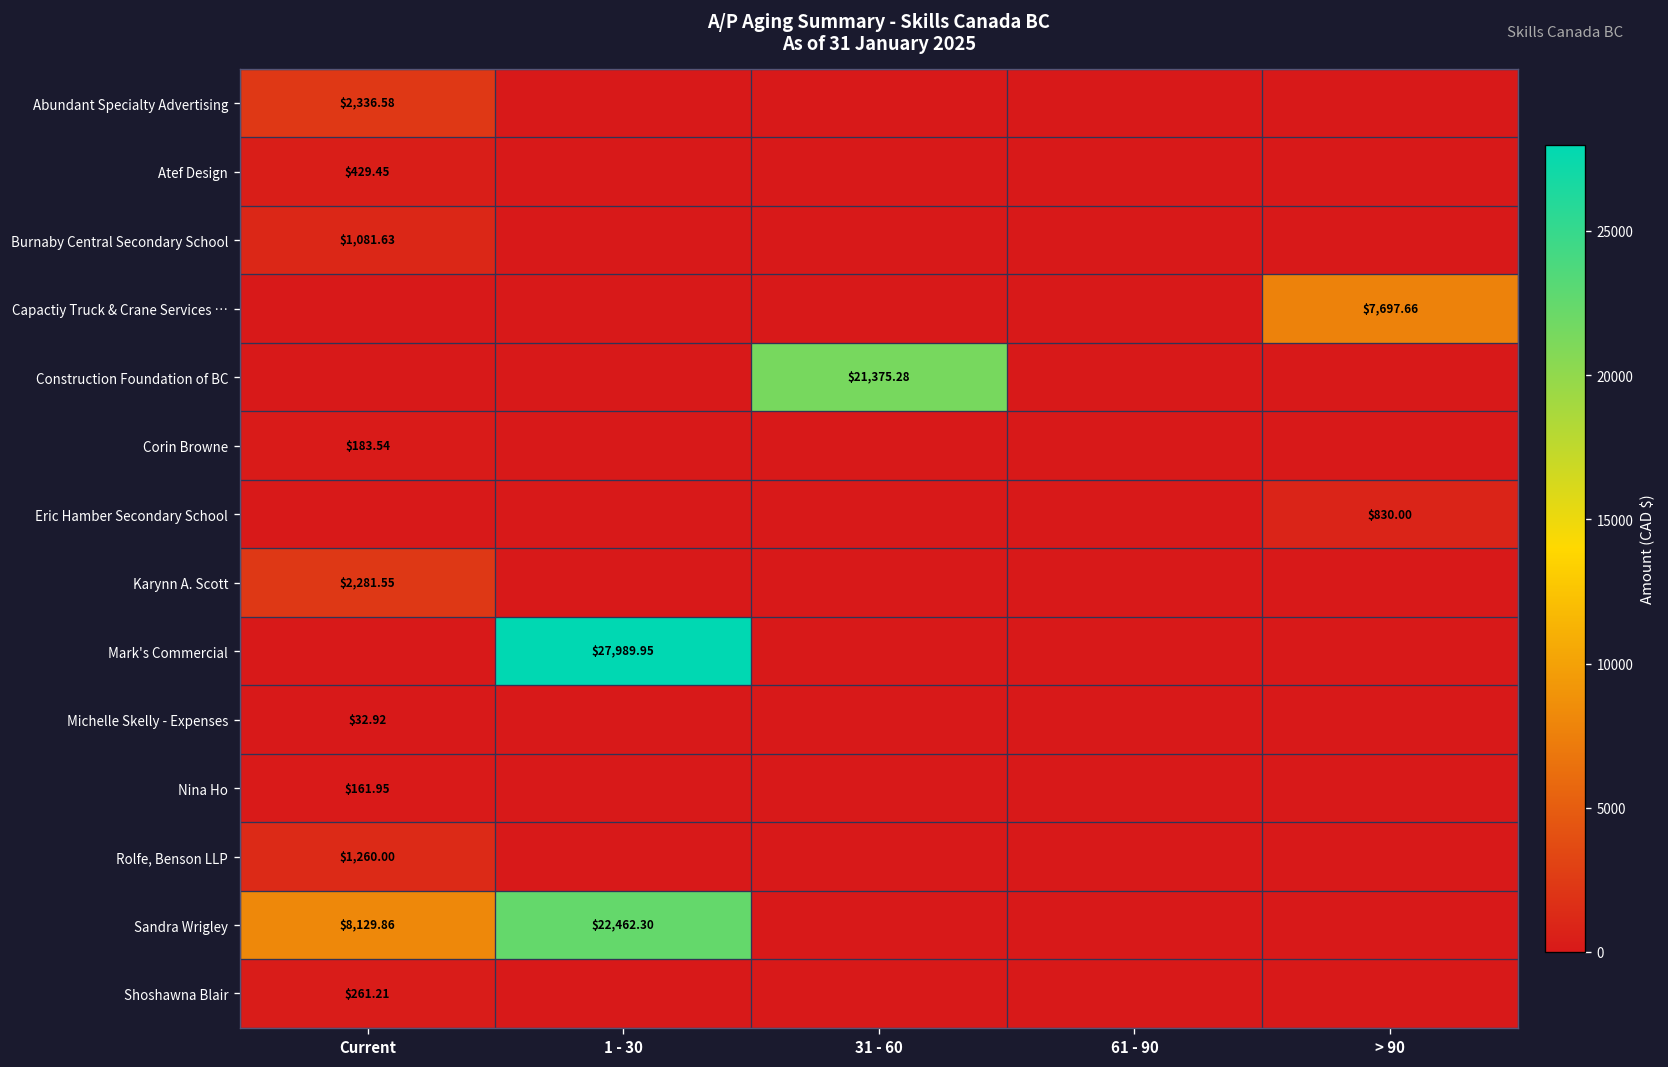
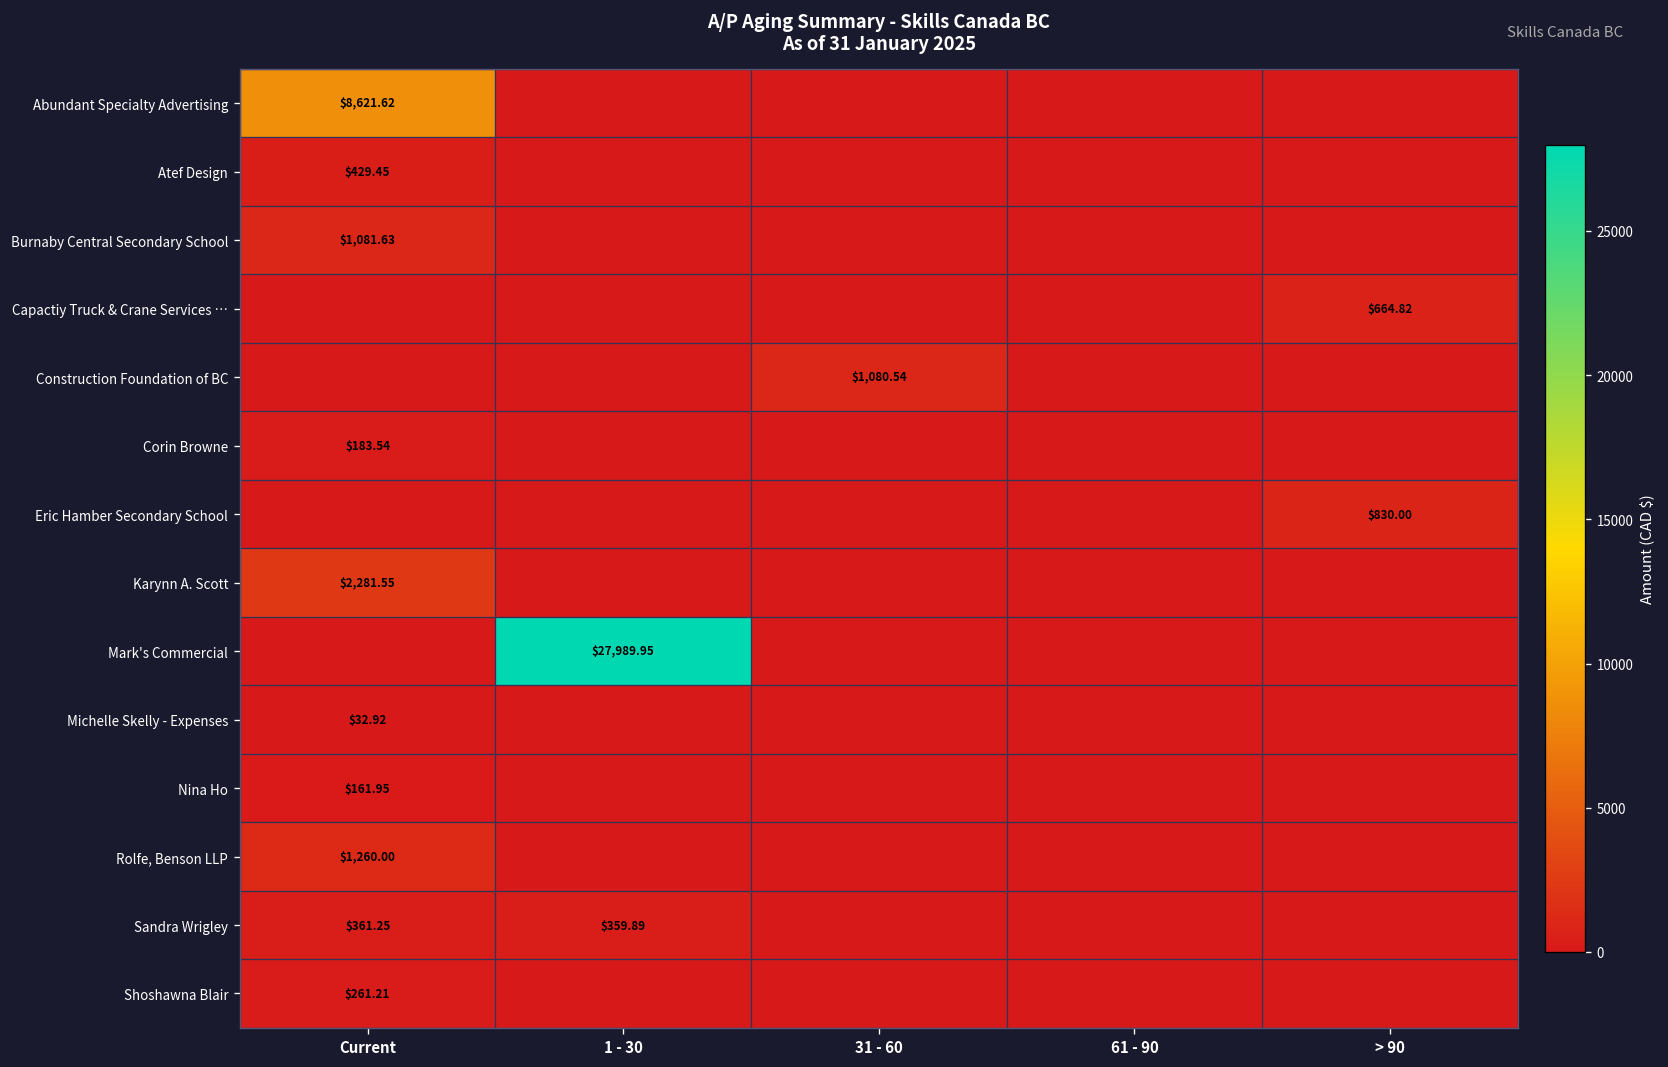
  {
    "Abundant Specialty Advertising": {
-     "Current": "$2,336.58"
+     "Current": "$8,621.62"
    },
    "Atef Design": {
      "Current": "$429.45"
    },
    "Burnaby Central Secondary School": {
      "Current": "$1,081.63"
    },
    "Capactiy Truck & Crane Services …": {
-     "> 90": "$7,697.66"
+     "> 90": "$664.82"
    },
    "Construction Foundation of BC": {
-     "31 - 60": "$21,375.28"
+     "31 - 60": "$1,080.54"
    },
    "Corin Browne": {
      "Current": "$183.54"
    },
    "Eric Hamber Secondary School": {
      "> 90": "$830.00"
    },
    "Karynn A. Scott": {
      "Current": "$2,281.55"
    },
    "Mark's Commercial": {
      "1 - 30": "$27,989.95"
    },
    "Michelle Skelly - Expenses": {
      "Current": "$32.92"
    },
    "Nina Ho": {
      "Current": "$161.95"
    },
    "Rolfe, Benson LLP": {
      "Current": "$1,260.00"
    },
    "Sandra Wrigley": {
-     "Current": "$8,129.86",
-     "1 - 30": "$22,462.30"
+     "Current": "$361.25",
+     "1 - 30": "$359.89"
    },
    "Shoshawna Blair": {
      "Current": "$261.21"
    }
  }
